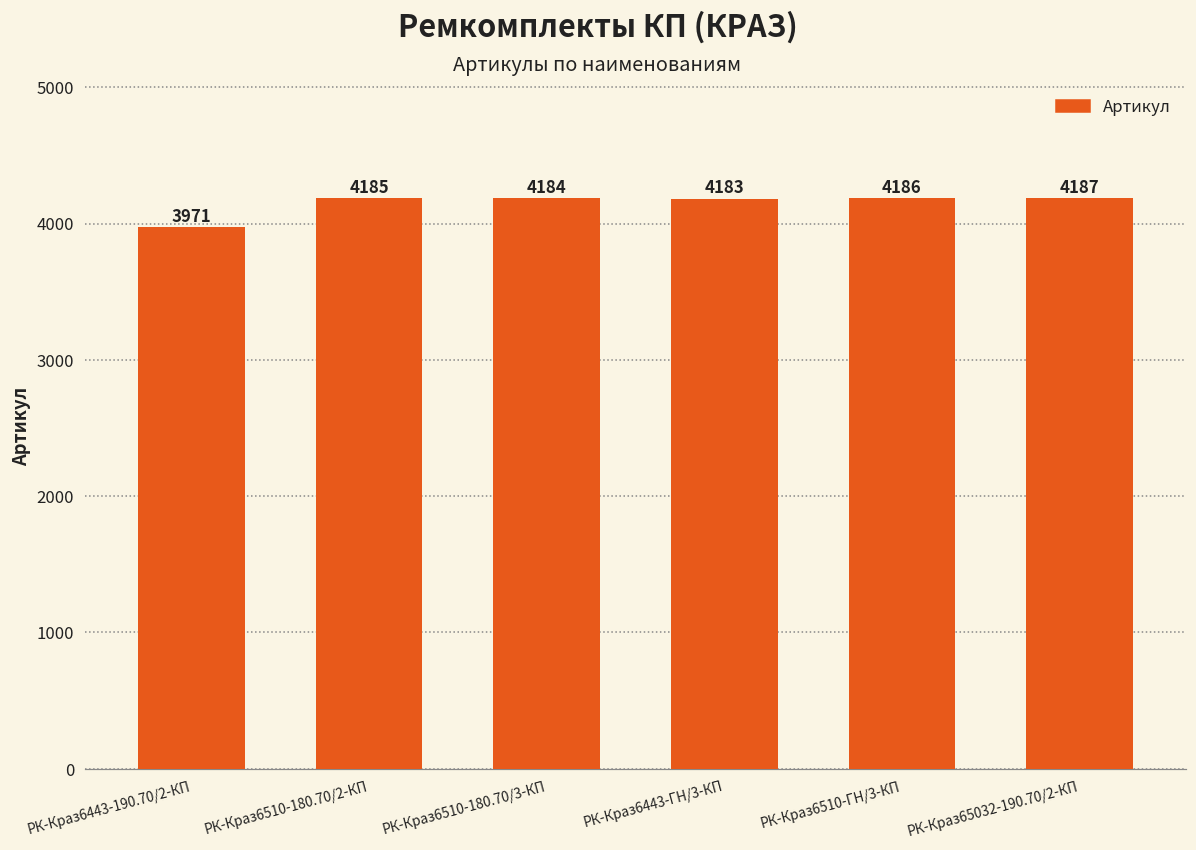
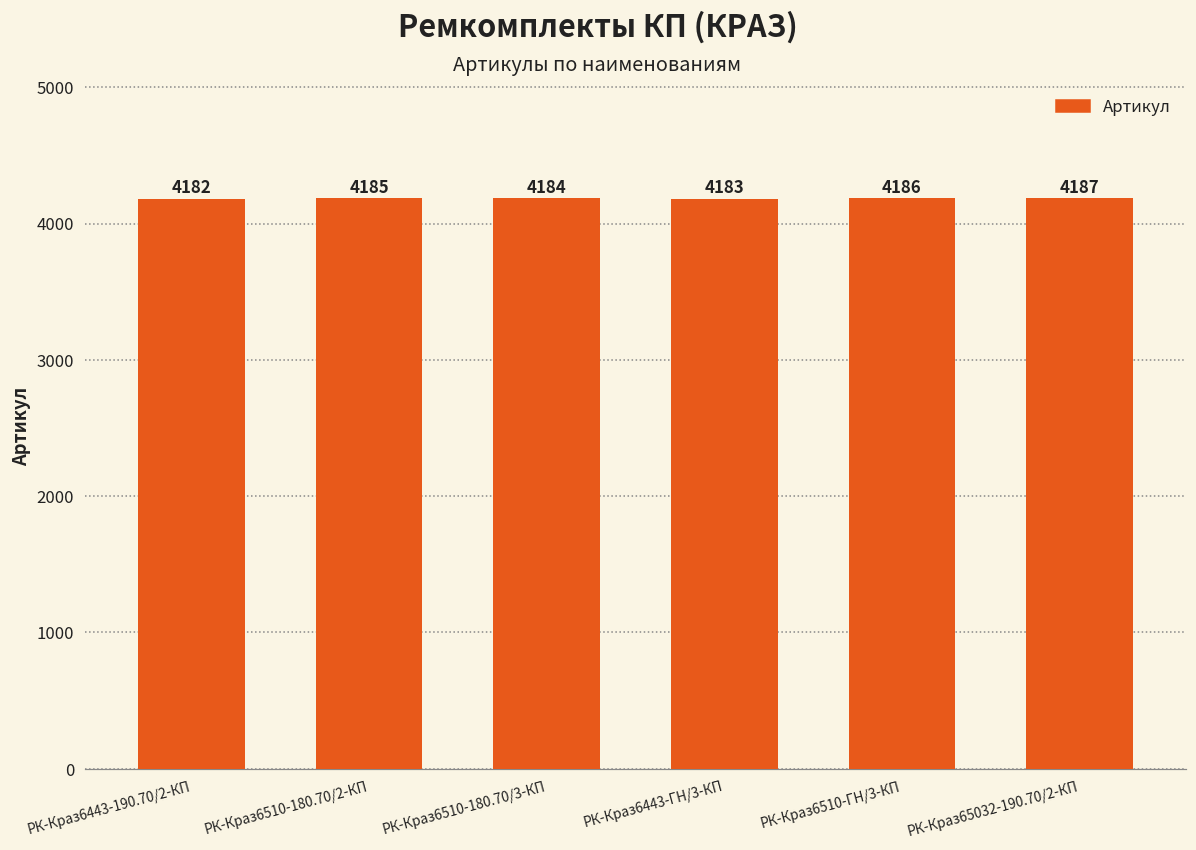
  {
-   "РК-Краз6443-190.70/2-КП": 3971,
+   "РК-Краз6443-190.70/2-КП": 4182,
    "РК-Краз6510-180.70/2-КП": 4185,
    "РК-Краз6510-180.70/3-КП": 4184,
    "РК-Краз6443-ГН/3-КП": 4183,
    "РК-Краз6510-ГН/3-КП": 4186,
    "РК-Краз65032-190.70/2-КП": 4187
  }
